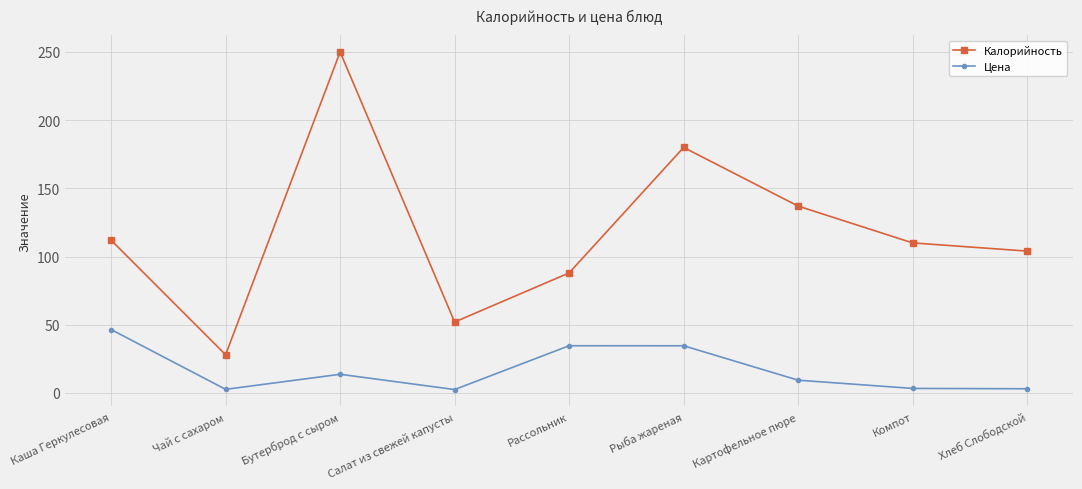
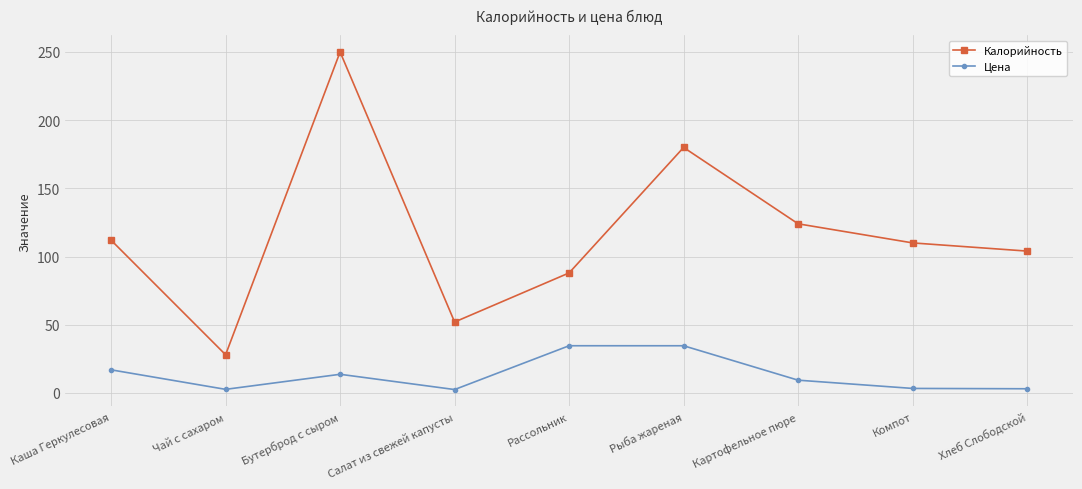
  {
    "Калорийность": {
      "Каша Геркулесовая": 112,
      "Чай с сахаром": 28,
      "Бутерброд с сыром": 250,
      "Салат из свежей капусты": 52,
      "Рассольник": 88,
      "Рыба жареная": 180,
-     "Картофельное пюре": 137,
+     "Картофельное пюре": 124,
      "Компот": 110,
      "Хлеб Слободской": 104
    },
    "Цена": {
-     "Каша Геркулесовая": 46,
+     "Каша Геркулесовая": 17,
      "Чай с сахаром": 3,
      "Бутерброд с сыром": 14,
      "Салат из свежей капусты": 2,
      "Рассольник": 35,
      "Рыба жареная": 35,
      "Картофельное пюре": 9,
      "Компот": 3,
      "Хлеб Слободской": 3
    }
  }
